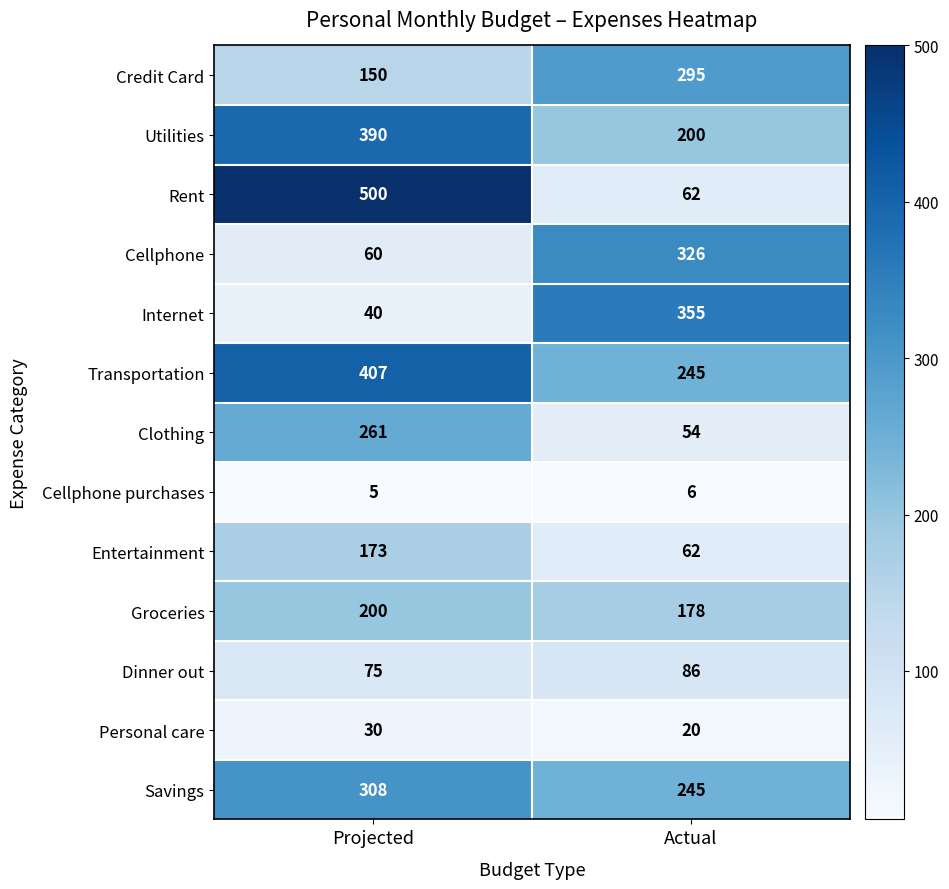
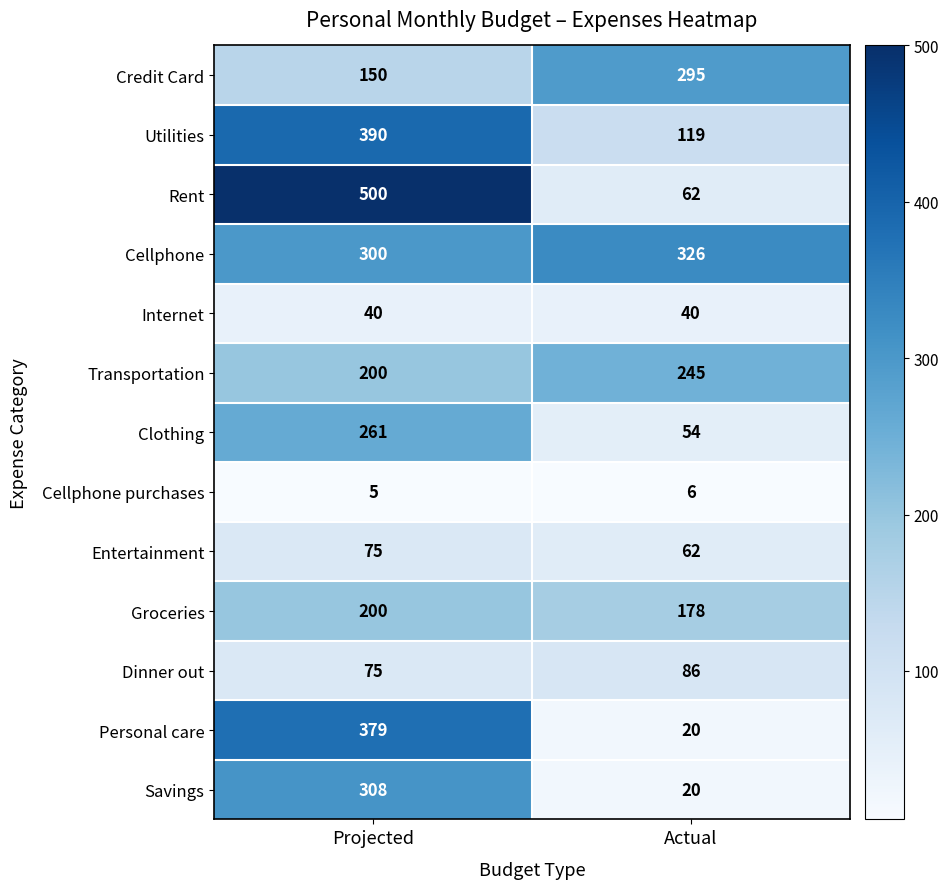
  {
    "Credit Card": {
      "Projected": 150,
      "Actual": 295
    },
    "Utilities": {
      "Projected": 390,
-     "Actual": 200
+     "Actual": 119
    },
    "Rent": {
      "Projected": 500,
      "Actual": 62
    },
    "Cellphone": {
-     "Projected": 60,
+     "Projected": 300,
      "Actual": 326
    },
    "Internet": {
      "Projected": 40,
-     "Actual": 355
+     "Actual": 40
    },
    "Transportation": {
-     "Projected": 407,
+     "Projected": 200,
      "Actual": 245
    },
    "Clothing": {
      "Projected": 261,
      "Actual": 54
    },
    "Cellphone purchases": {
      "Projected": 5,
      "Actual": 6
    },
    "Entertainment": {
-     "Projected": 173,
+     "Projected": 75,
      "Actual": 62
    },
    "Groceries": {
      "Projected": 200,
      "Actual": 178
    },
    "Dinner out": {
      "Projected": 75,
      "Actual": 86
    },
    "Personal care": {
-     "Projected": 30,
+     "Projected": 379,
      "Actual": 20
    },
    "Savings": {
      "Projected": 308,
-     "Actual": 245
+     "Actual": 20
    }
  }
